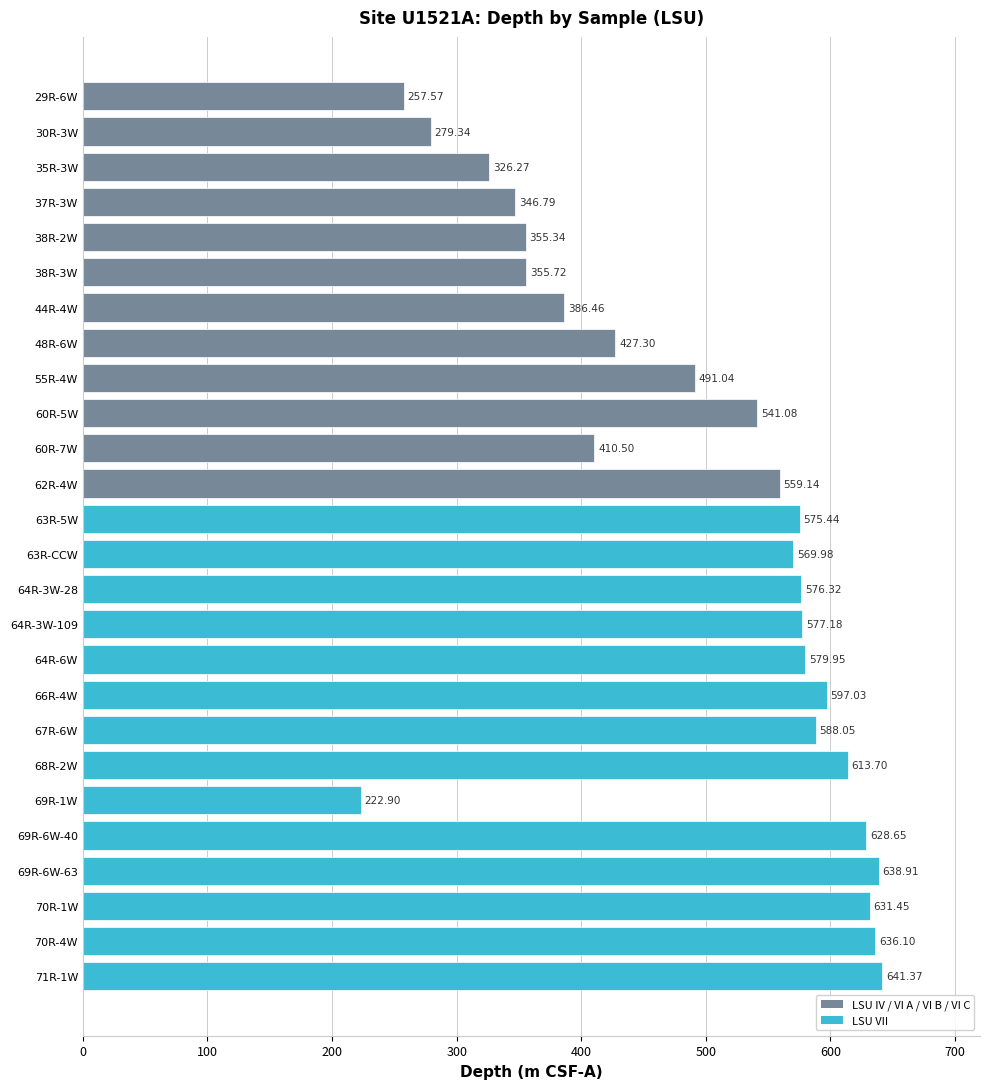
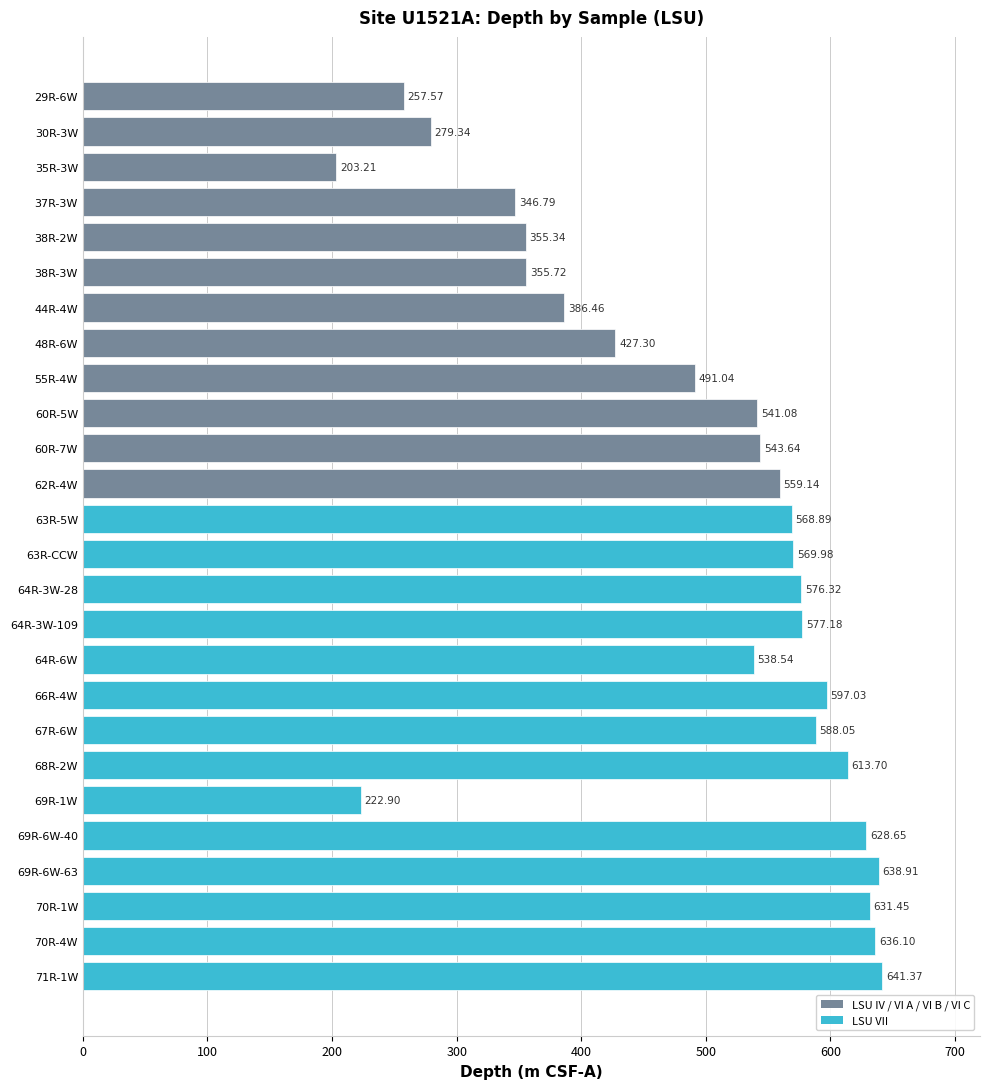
  {
    "29R-6W": 257.57,
    "30R-3W": 279.34,
-   "35R-3W": 326.27,
+   "35R-3W": 203.21,
    "37R-3W": 346.79,
    "38R-2W": 355.34,
    "38R-3W": 355.72,
    "44R-4W": 386.46,
    "48R-6W": 427.30,
    "55R-4W": 491.04,
    "60R-5W": 541.08,
-   "60R-7W": 410.50,
+   "60R-7W": 543.64,
    "62R-4W": 559.14,
-   "63R-5W": 575.44,
+   "63R-5W": 568.89,
    "63R-CCW": 569.98,
    "64R-3W-28": 576.32,
    "64R-3W-109": 577.18,
-   "64R-6W": 579.95,
+   "64R-6W": 538.54,
    "66R-4W": 597.03,
    "67R-6W": 588.05,
    "68R-2W": 613.70,
    "69R-1W": 222.90,
    "69R-6W-40": 628.65,
    "69R-6W-63": 638.91,
    "70R-1W": 631.45,
    "70R-4W": 636.10,
    "71R-1W": 641.37
  }
